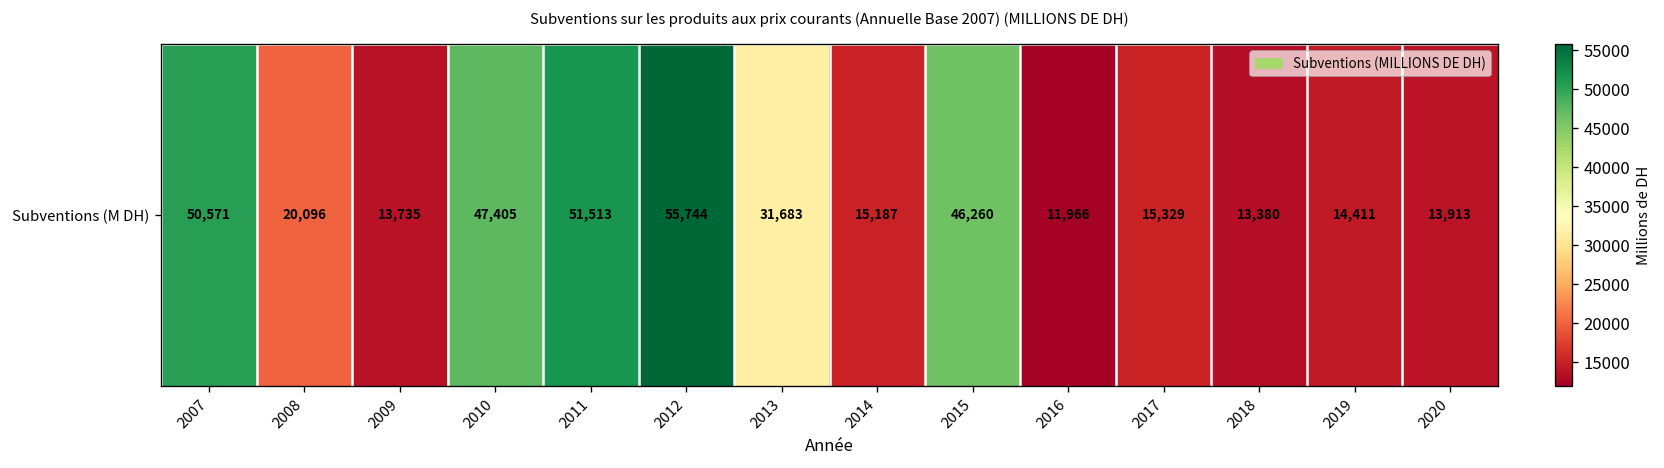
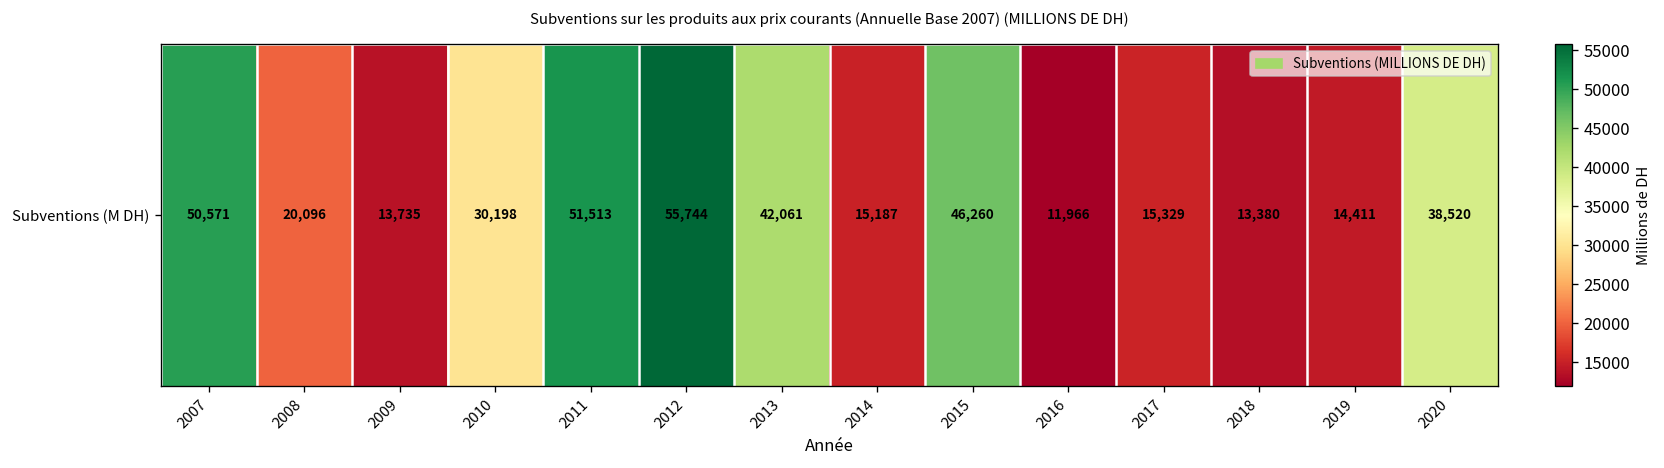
  {
    "Subventions (M DH)": {
      "2007": "50,571",
      "2008": "20,096",
      "2009": "13,735",
-     "2010": "47,405",
+     "2010": "30,198",
      "2011": "51,513",
      "2012": "55,744",
-     "2013": "31,683",
+     "2013": "42,061",
      "2014": "15,187",
      "2015": "46,260",
      "2016": "11,966",
      "2017": "15,329",
      "2018": "13,380",
      "2019": "14,411",
-     "2020": "13,913"
+     "2020": "38,520"
    }
  }
